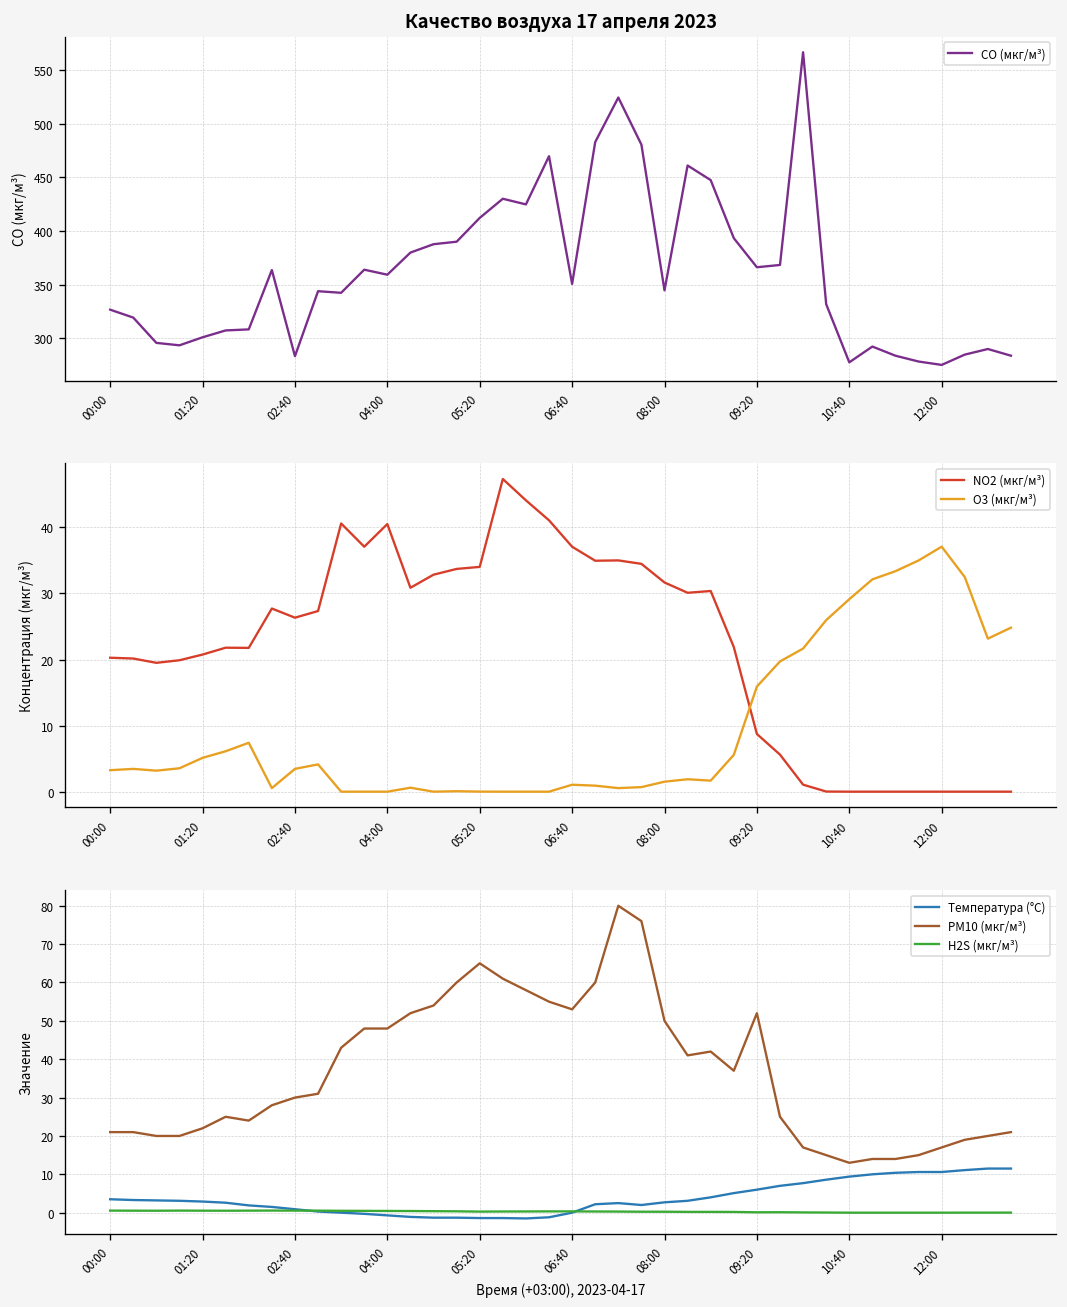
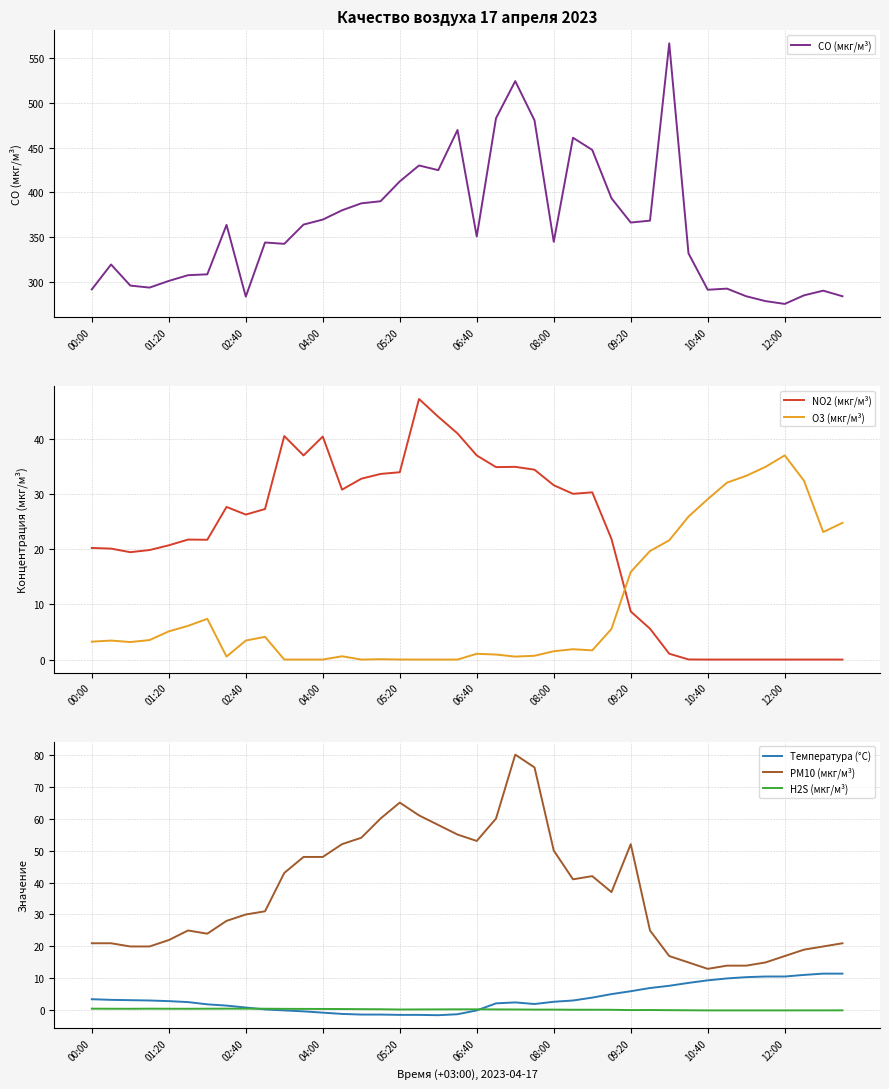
  {
    "Качество воздуха 17 апреля 2023": {
-     "00:00": 330,
+     "00:00": 290,
      "01:20": 300,
      "02:40": 280,
-     "04:00": 360,
+     "04:00": 370,
      "05:20": 410,
      "06:40": 350,
      "08:00": 340,
      "09:20": 370,
-     "10:40": 280,
+     "10:40": 290,
      "12:00": 280
    }
  }
